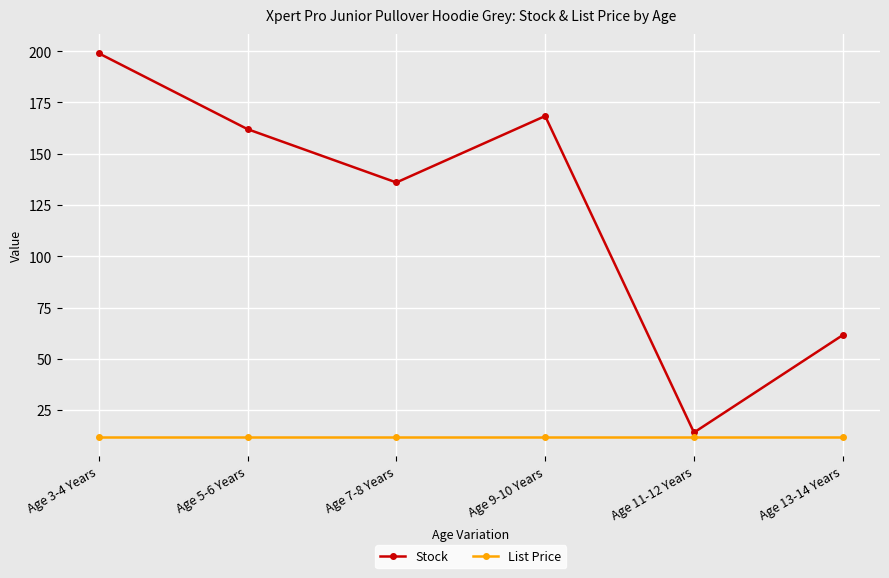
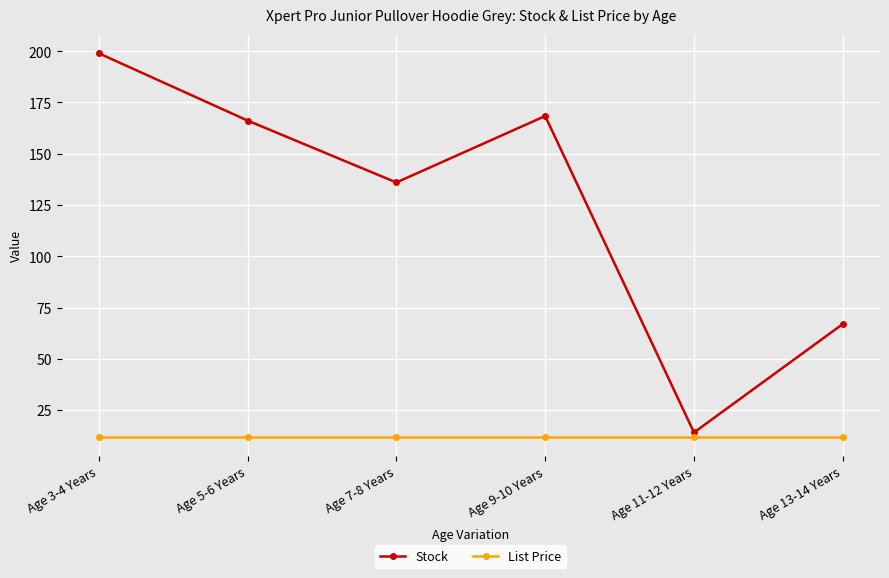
  {
    "Stock": {
      "Age 3-4 Years": 199,
-     "Age 5-6 Years": 162,
+     "Age 5-6 Years": 166,
      "Age 7-8 Years": 136,
      "Age 9-10 Years": 168,
      "Age 11-12 Years": 14,
-     "Age 13-14 Years": 62
+     "Age 13-14 Years": 67
    },
    "List Price": {
      "Age 3-4 Years": 12,
      "Age 5-6 Years": 12,
      "Age 7-8 Years": 12,
      "Age 9-10 Years": 12,
      "Age 11-12 Years": 12,
      "Age 13-14 Years": 12
    }
  }
